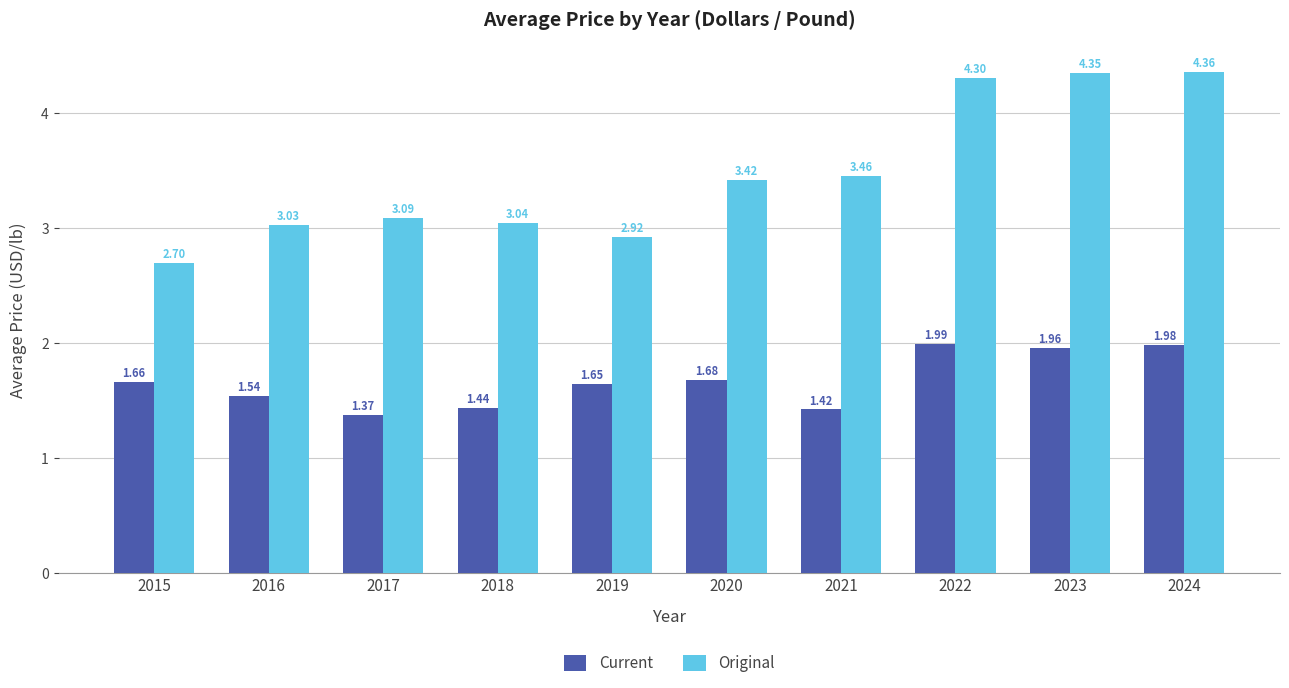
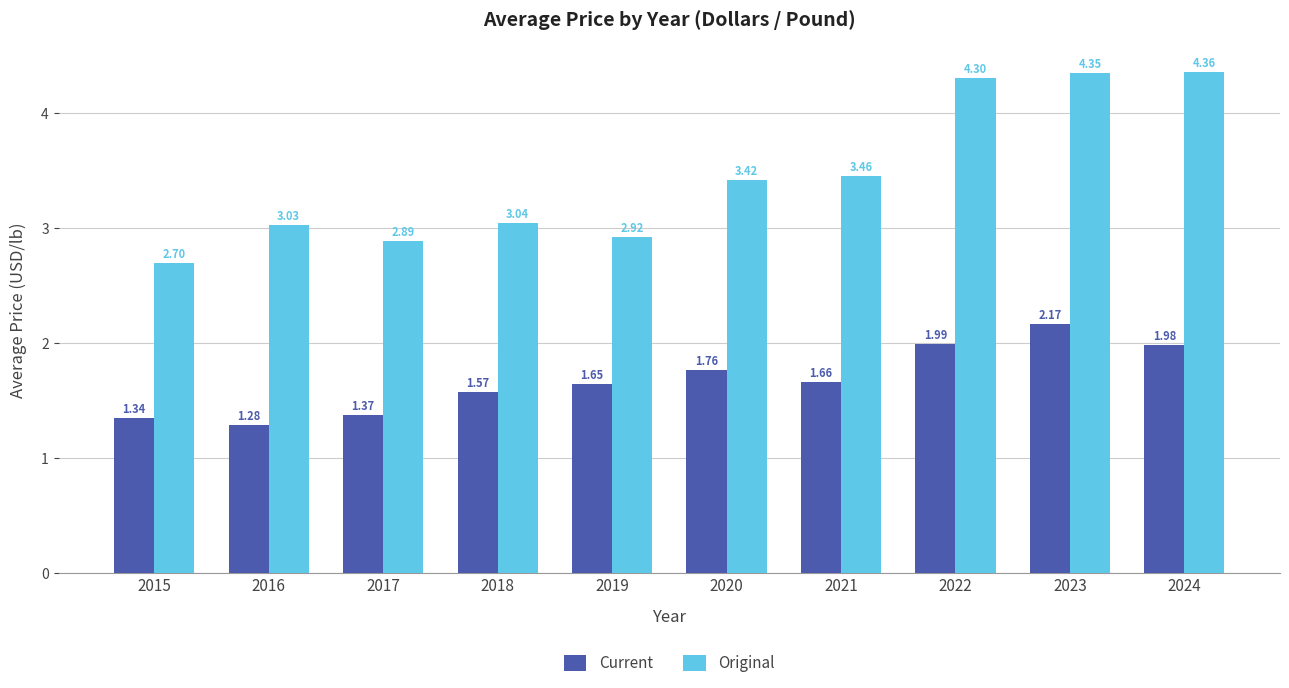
  {
    "Current": {
-     "2015": 1.66,
-     "2016": 1.54,
+     "2015": 1.34,
+     "2016": 1.28,
      "2017": 1.37,
-     "2018": 1.44,
+     "2018": 1.57,
      "2019": 1.65,
-     "2020": 1.68,
-     "2021": 1.42,
+     "2020": 1.76,
+     "2021": 1.66,
      "2022": 1.99,
-     "2023": 1.96,
+     "2023": 2.17,
      "2024": 1.98
    },
    "Original": {
      "2015": 2.70,
      "2016": 3.03,
-     "2017": 3.09,
+     "2017": 2.89,
      "2018": 3.04,
      "2019": 2.92,
      "2020": 3.42,
      "2021": 3.46,
      "2022": 4.30,
      "2023": 4.35,
      "2024": 4.36
    }
  }
